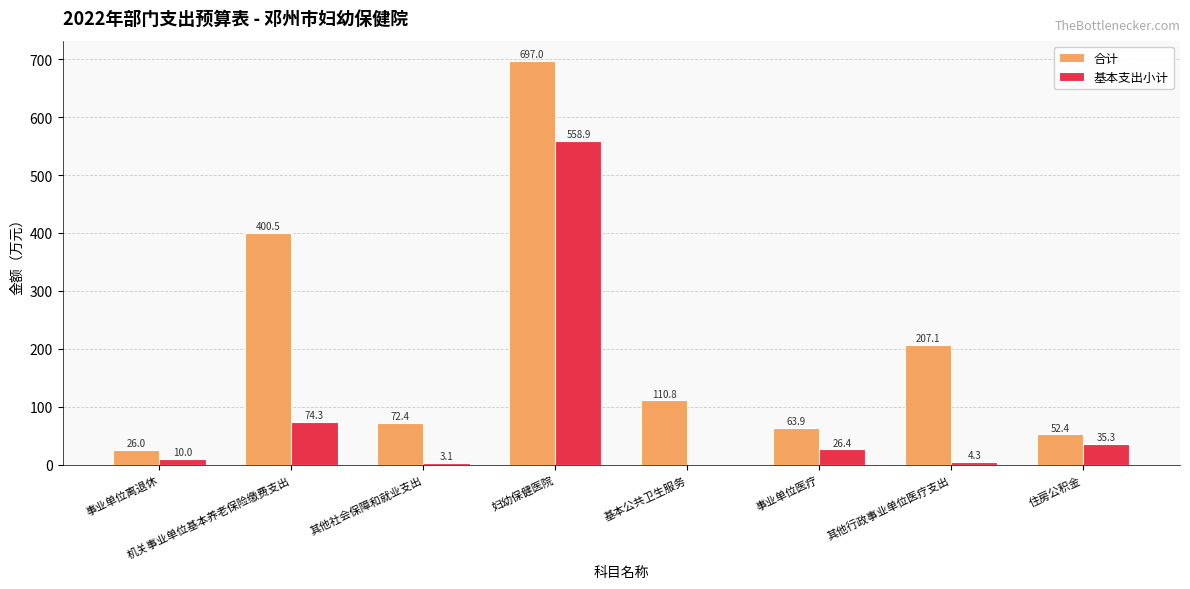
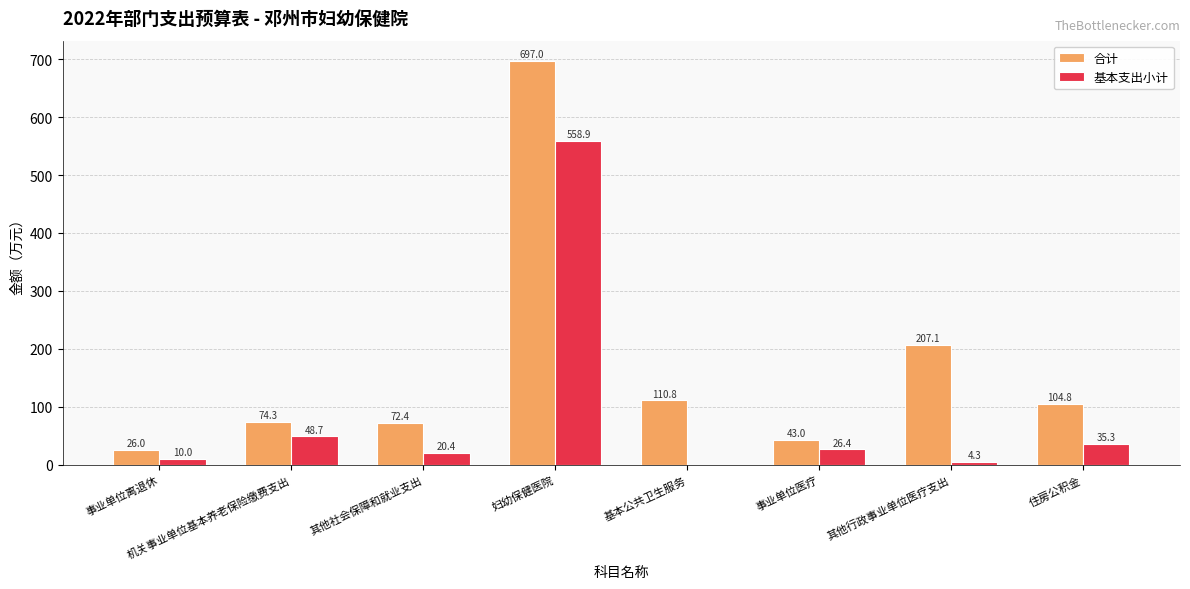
  {
    "合计": {
      "事业单位离退休": 26.0,
-     "机关事业单位基本养老保险缴费支出": 400.5,
+     "机关事业单位基本养老保险缴费支出": 74.3,
      "其他社会保障和就业支出": 72.4,
      "妇幼保健医院": 697.0,
      "基本公共卫生服务": 110.8,
-     "事业单位医疗": 63.9,
+     "事业单位医疗": 43.0,
      "其他行政事业单位医疗支出": 207.1,
-     "住房公积金": 52.4
+     "住房公积金": 104.8
    },
    "基本支出小计": {
      "事业单位离退休": 10.0,
-     "机关事业单位基本养老保险缴费支出": 74.3,
-     "其他社会保障和就业支出": 3.1,
+     "机关事业单位基本养老保险缴费支出": 48.7,
+     "其他社会保障和就业支出": 20.4,
      "妇幼保健医院": 558.9,
      "事业单位医疗": 26.4,
      "其他行政事业单位医疗支出": 4.3,
      "住房公积金": 35.3
    }
  }
